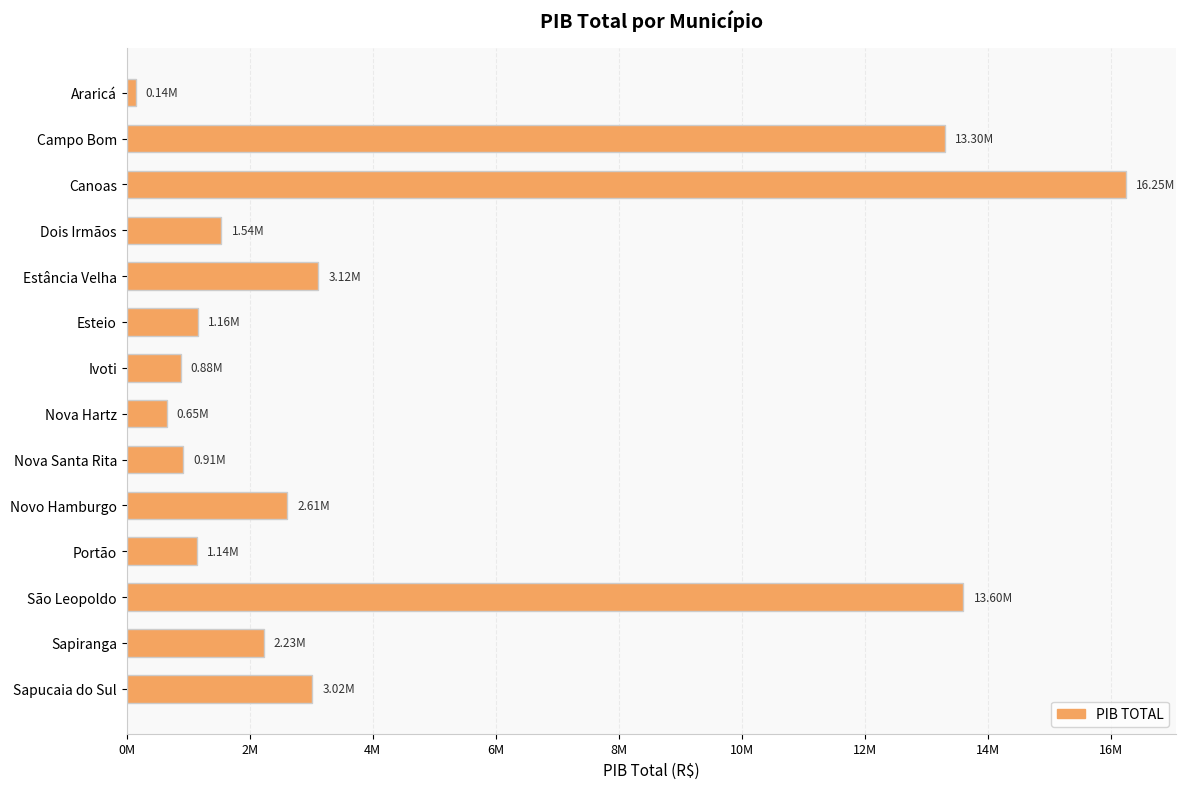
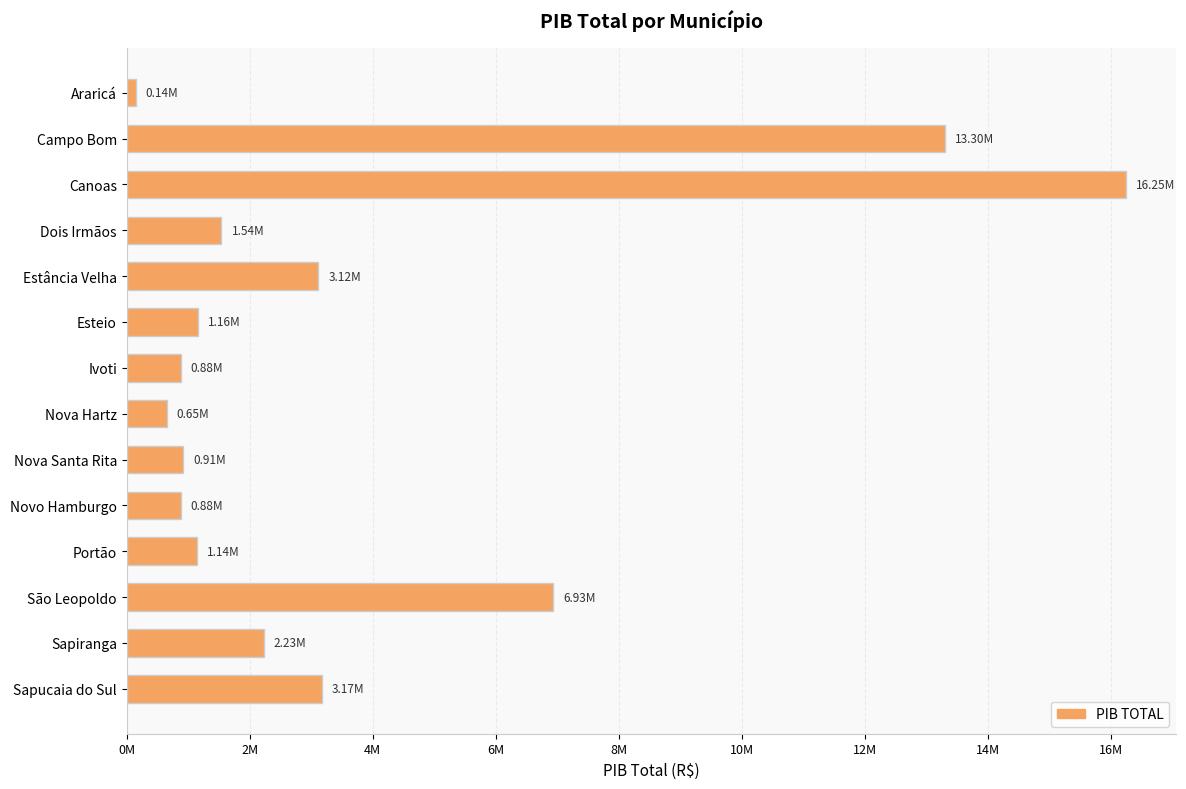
  {
    "Araricá": "0.14M",
    "Campo Bom": "13.30M",
    "Canoas": "16.25M",
    "Dois Irmãos": "1.54M",
    "Estância Velha": "3.12M",
    "Esteio": "1.16M",
    "Ivoti": "0.88M",
    "Nova Hartz": "0.65M",
    "Nova Santa Rita": "0.91M",
-   "Novo Hamburgo": "2.61M",
+   "Novo Hamburgo": "0.88M",
    "Portão": "1.14M",
-   "São Leopoldo": "13.60M",
+   "São Leopoldo": "6.93M",
    "Sapiranga": "2.23M",
-   "Sapucaia do Sul": "3.02M"
+   "Sapucaia do Sul": "3.17M"
  }
